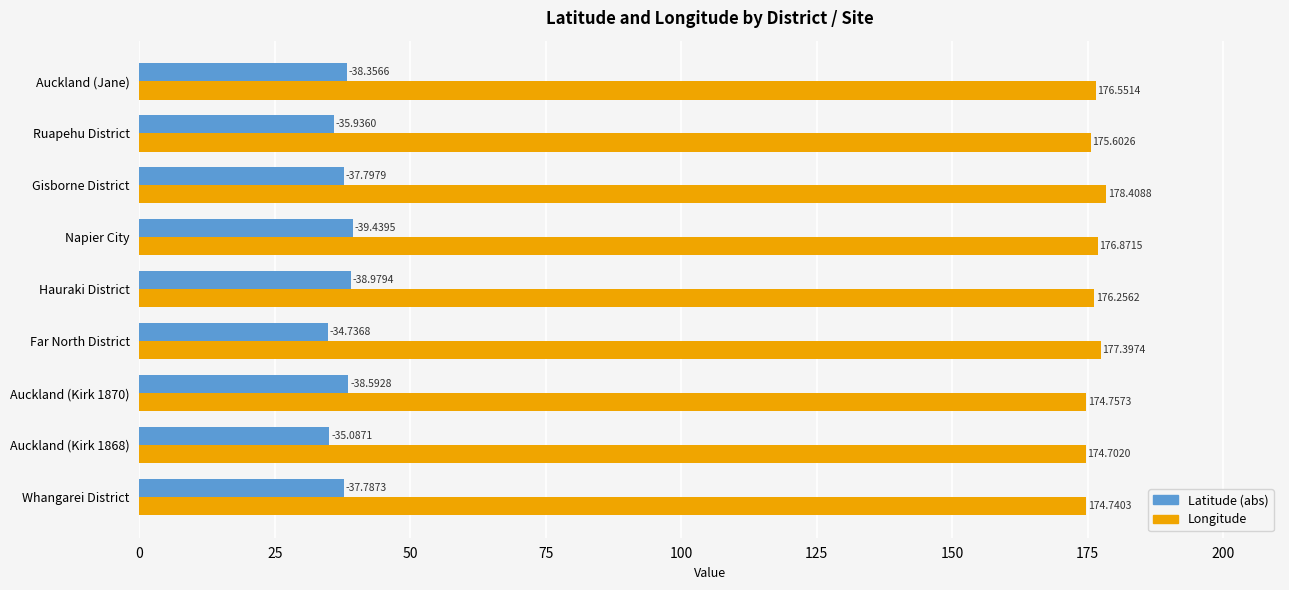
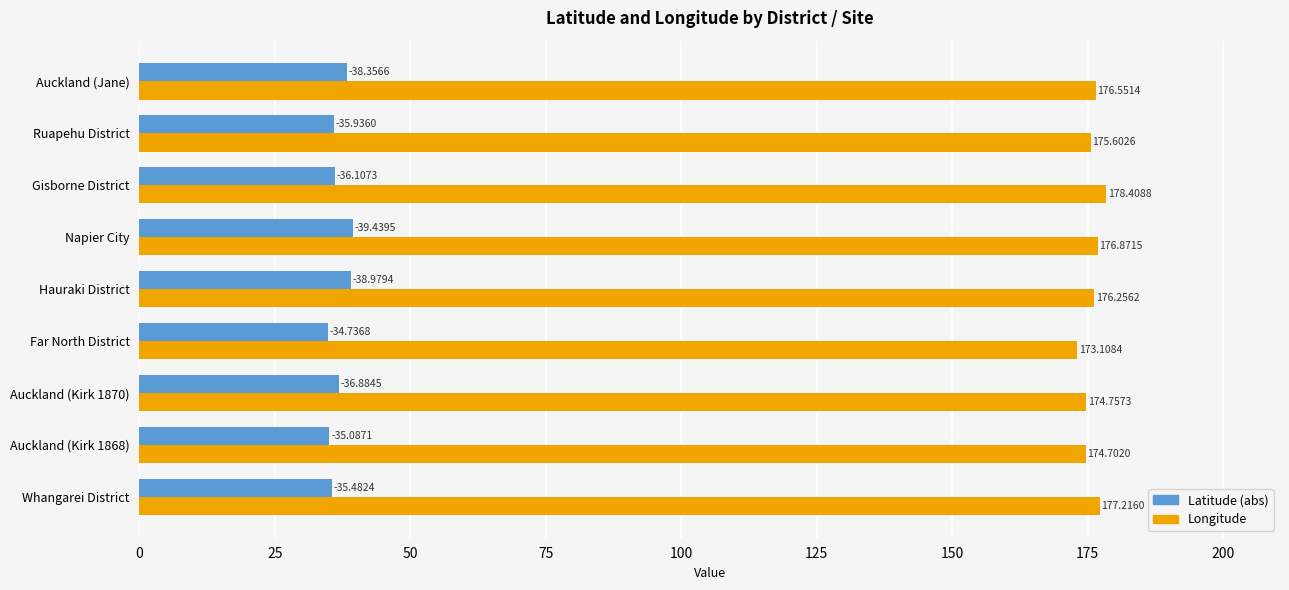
  {
    "Latitude (abs)": {
-     "Gisborne District": -37.7979,
-     "Auckland (Kirk 1870)": -38.5928,
-     "Whangarei District": -37.7873
+     "Gisborne District": -36.1073,
+     "Auckland (Kirk 1870)": -36.8845,
+     "Whangarei District": -35.4824
    },
    "Longitude": {
      "Auckland (Jane)": 176.5514,
      "Ruapehu District": 175.6026,
      "Gisborne District": 178.4088,
      "Napier City": 176.8715,
      "Hauraki District": 176.2562,
-     "Far North District": 177.3974,
+     "Far North District": 173.1084,
      "Auckland (Kirk 1870)": 174.7573,
      "Auckland (Kirk 1868)": 174.7020,
-     "Whangarei District": 174.7403
+     "Whangarei District": 177.2160
    }
  }
